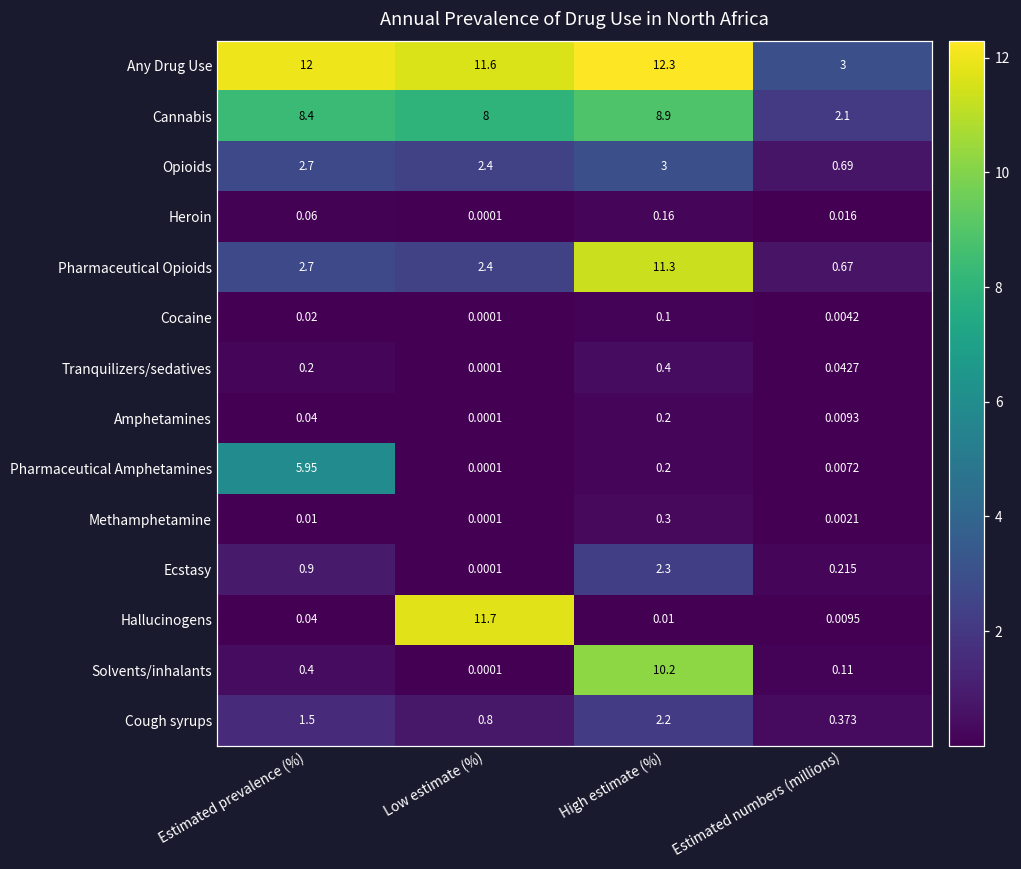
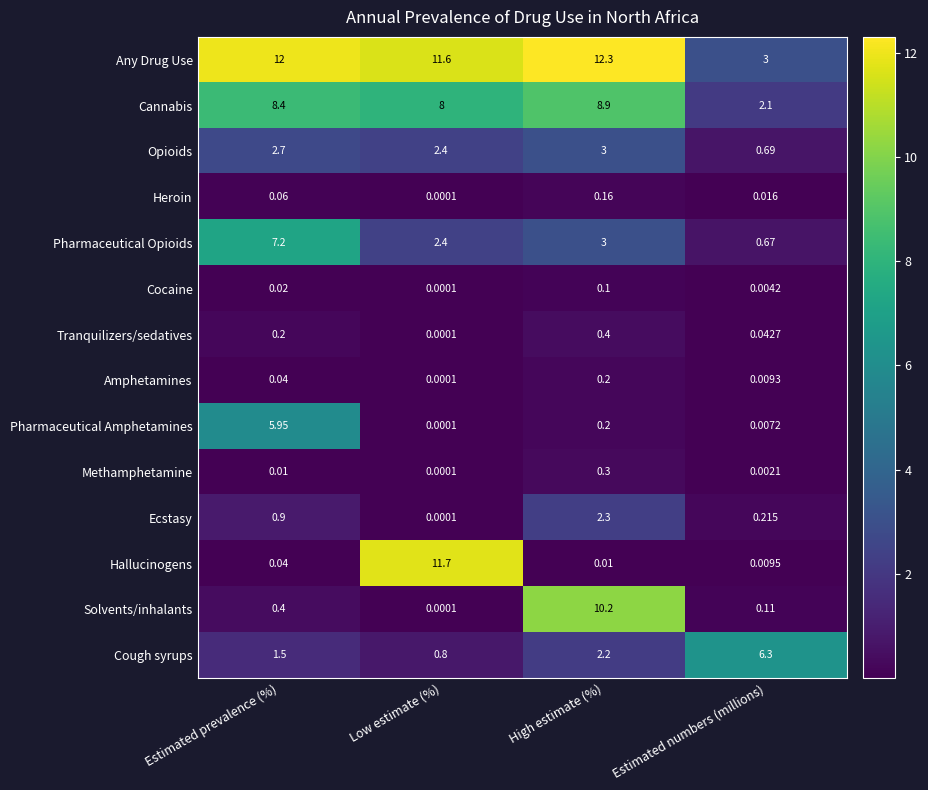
  {
    "Any Drug Use": {
      "Estimated prevalence (%)": 12,
      "Low estimate (%)": 11.6,
      "High estimate (%)": 12.3,
      "Estimated numbers (millions)": 3
    },
    "Cannabis": {
      "Estimated prevalence (%)": 8.4,
      "Low estimate (%)": 8,
      "High estimate (%)": 8.9,
      "Estimated numbers (millions)": 2.1
    },
    "Opioids": {
      "Estimated prevalence (%)": 2.7,
      "Low estimate (%)": 2.4,
      "High estimate (%)": 3,
      "Estimated numbers (millions)": 0.69
    },
    "Heroin": {
      "Estimated prevalence (%)": 0.06,
      "Low estimate (%)": 0.0001,
      "High estimate (%)": 0.16,
      "Estimated numbers (millions)": 0.016
    },
    "Pharmaceutical Opioids": {
-     "Estimated prevalence (%)": 2.7,
+     "Estimated prevalence (%)": 7.2,
      "Low estimate (%)": 2.4,
-     "High estimate (%)": 11.3,
+     "High estimate (%)": 3,
      "Estimated numbers (millions)": 0.67
    },
    "Cocaine": {
      "Estimated prevalence (%)": 0.02,
      "Low estimate (%)": 0.0001,
      "High estimate (%)": 0.1,
      "Estimated numbers (millions)": 0.0042
    },
    "Tranquilizers/sedatives": {
      "Estimated prevalence (%)": 0.2,
      "Low estimate (%)": 0.0001,
      "High estimate (%)": 0.4,
      "Estimated numbers (millions)": 0.0427
    },
    "Amphetamines": {
      "Estimated prevalence (%)": 0.04,
      "Low estimate (%)": 0.0001,
      "High estimate (%)": 0.2,
      "Estimated numbers (millions)": 0.0093
    },
    "Pharmaceutical Amphetamines": {
      "Estimated prevalence (%)": 5.95,
      "Low estimate (%)": 0.0001,
      "High estimate (%)": 0.2,
      "Estimated numbers (millions)": 0.0072
    },
    "Methamphetamine": {
      "Estimated prevalence (%)": 0.01,
      "Low estimate (%)": 0.0001,
      "High estimate (%)": 0.3,
      "Estimated numbers (millions)": 0.0021
    },
    "Ecstasy": {
      "Estimated prevalence (%)": 0.9,
      "Low estimate (%)": 0.0001,
      "High estimate (%)": 2.3,
      "Estimated numbers (millions)": 0.215
    },
    "Hallucinogens": {
      "Estimated prevalence (%)": 0.04,
      "Low estimate (%)": 11.7,
      "High estimate (%)": 0.01,
      "Estimated numbers (millions)": 0.0095
    },
    "Solvents/inhalants": {
      "Estimated prevalence (%)": 0.4,
      "Low estimate (%)": 0.0001,
      "High estimate (%)": 10.2,
      "Estimated numbers (millions)": 0.11
    },
    "Cough syrups": {
      "Estimated prevalence (%)": 1.5,
      "Low estimate (%)": 0.8,
      "High estimate (%)": 2.2,
-     "Estimated numbers (millions)": 0.373
+     "Estimated numbers (millions)": 6.3
    }
  }
